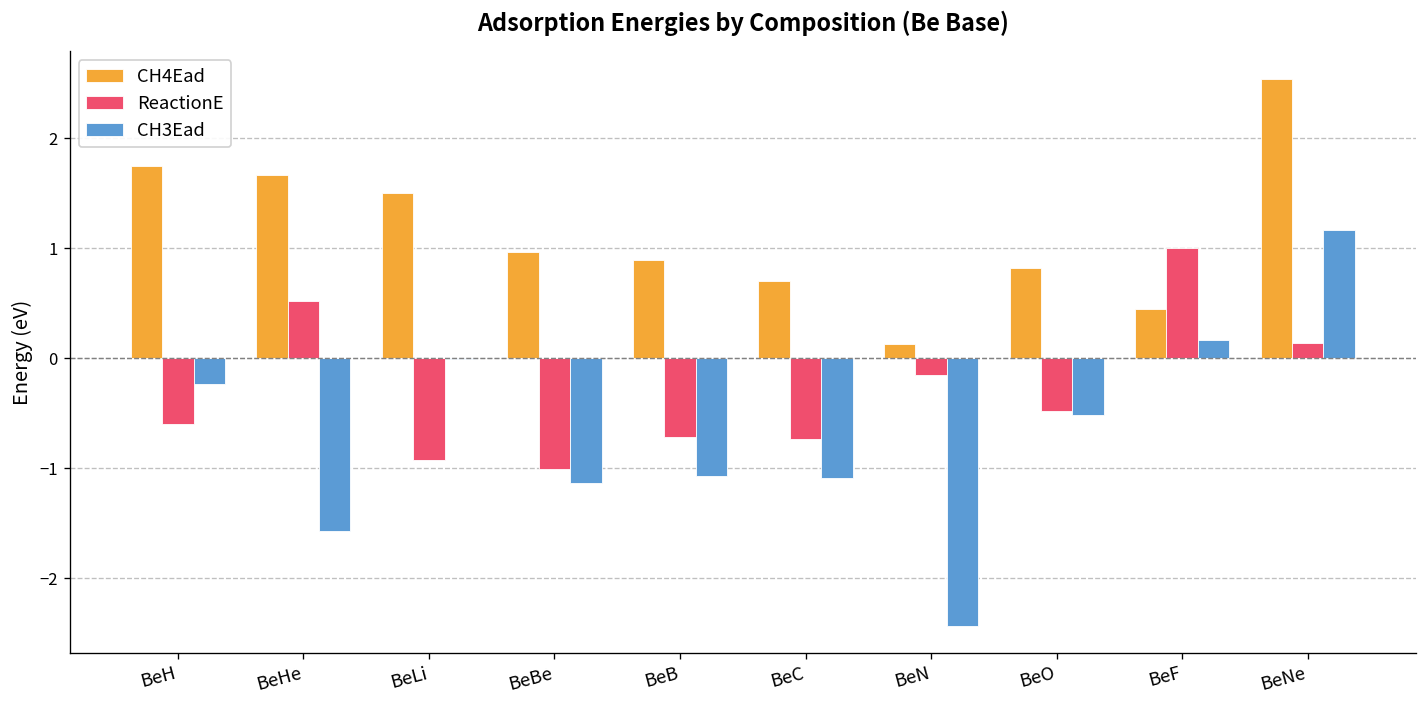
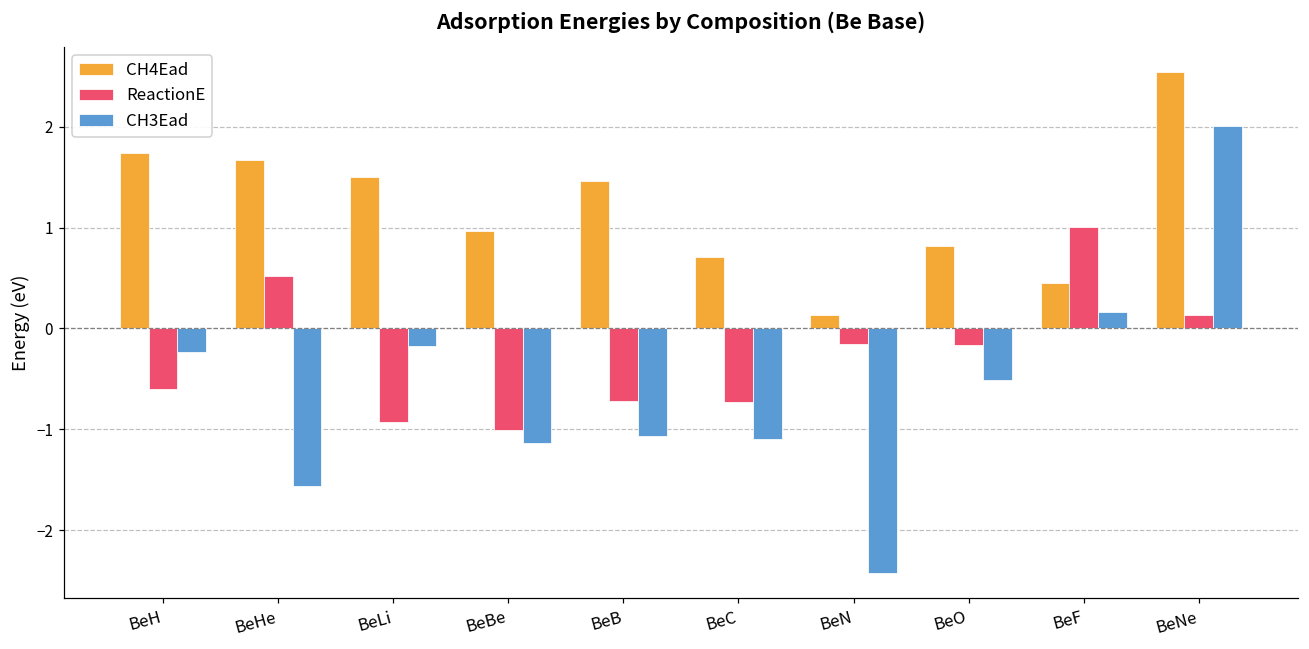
  {
    "CH4Ead": {
      "BeH": 1.7,
      "BeHe": 1.7,
      "BeLi": 1.5,
      "BeBe": 1.0,
-     "BeB": 0.9,
+     "BeB": 1.5,
      "BeC": 0.7,
      "BeN": 0.1,
      "BeO": 0.8,
      "BeF": 0.4,
      "BeNe": 2.5
    },
    "ReactionE": {
      "BeH": -0.6,
      "BeHe": 0.5,
      "BeLi": -0.9,
      "BeBe": -1.0,
      "BeB": -0.7,
      "BeC": -0.7,
      "BeN": -0.2,
-     "BeO": -0.5,
+     "BeO": -0.2,
      "BeF": 1.0,
      "BeNe": 0.1
    },
    "CH3Ead": {
      "BeH": -0.2,
      "BeHe": -1.6,
-     "BeLi": 0.0,
+     "BeLi": -0.2,
      "BeBe": -1.1,
      "BeB": -1.1,
      "BeC": -1.1,
      "BeN": -2.4,
      "BeO": -0.5,
      "BeF": 0.2,
-     "BeNe": 1.2
+     "BeNe": 2.0
    }
  }
